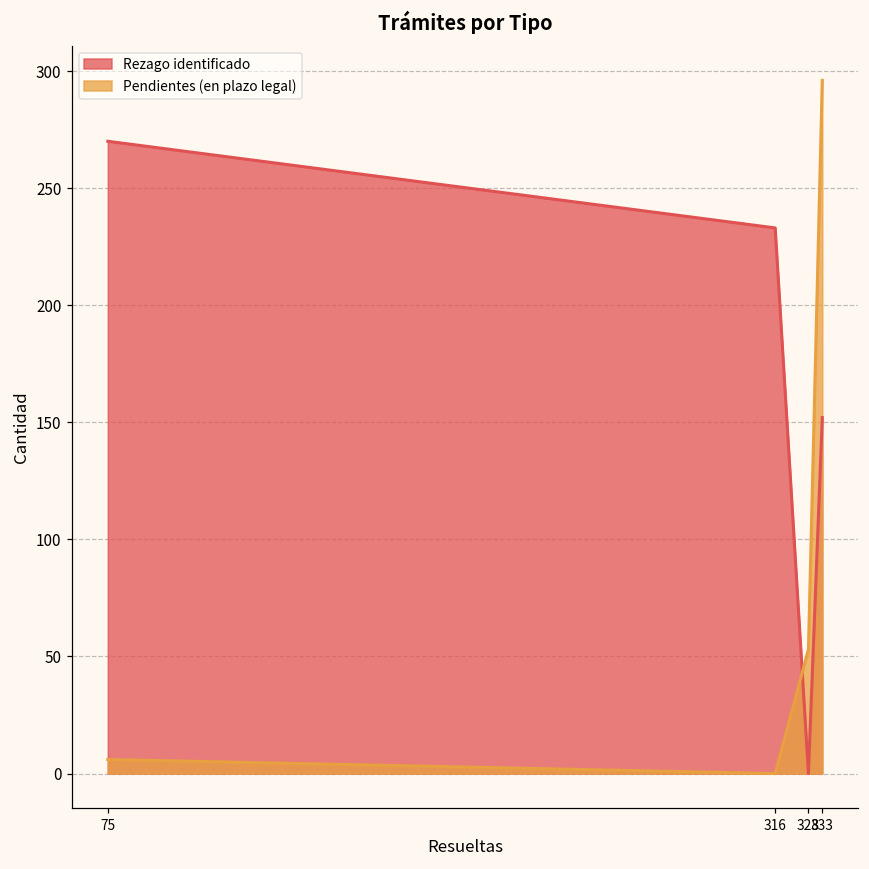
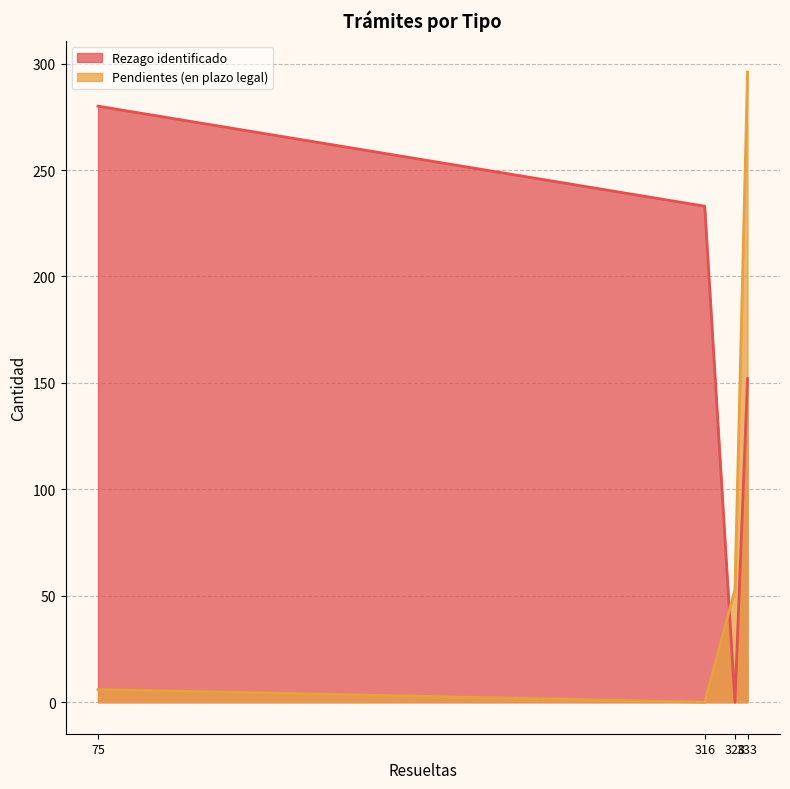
  {
    "Rezago identificado": {
-     "75": 270,
+     "75": 280,
      "316": 233
    },
    "Pendientes (en plazo legal)": {
      "75": 6,
      "316": 0
    }
  }
